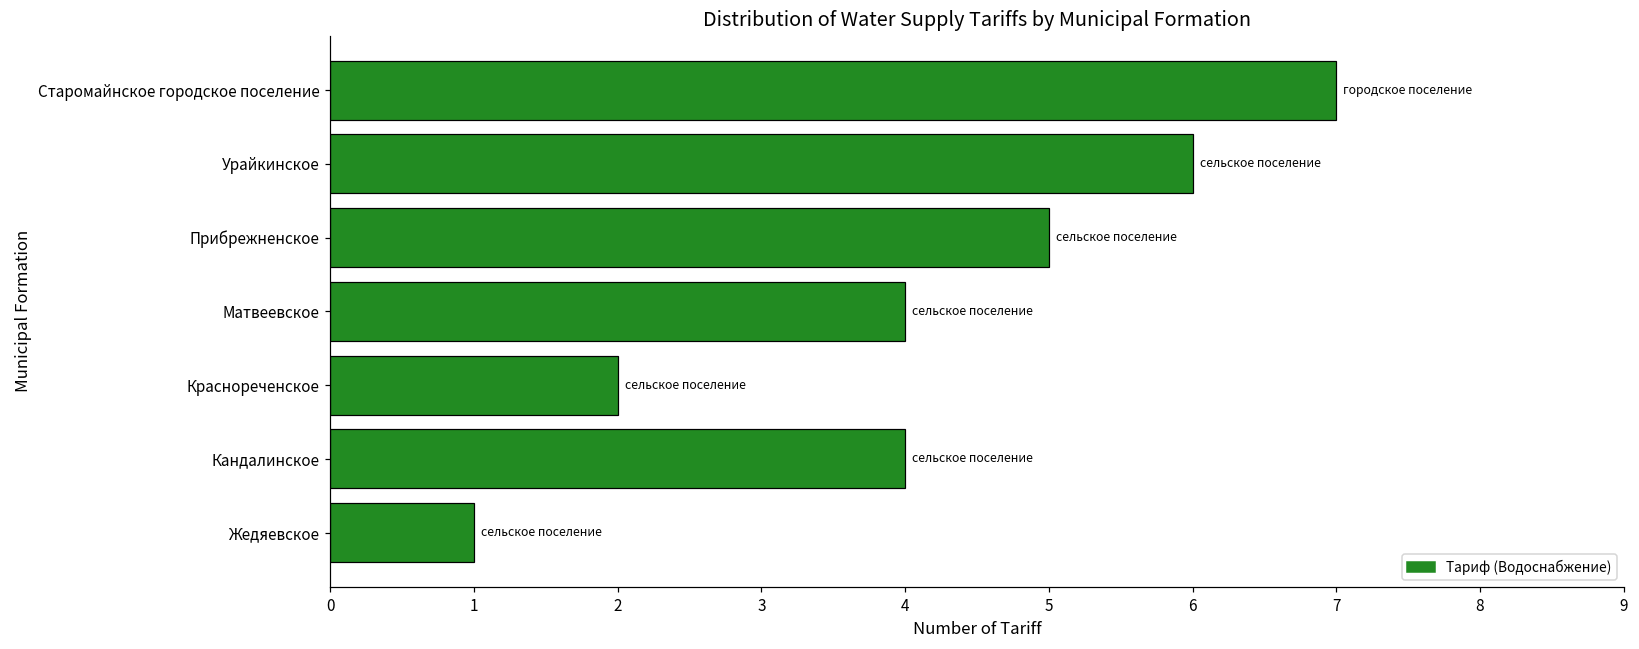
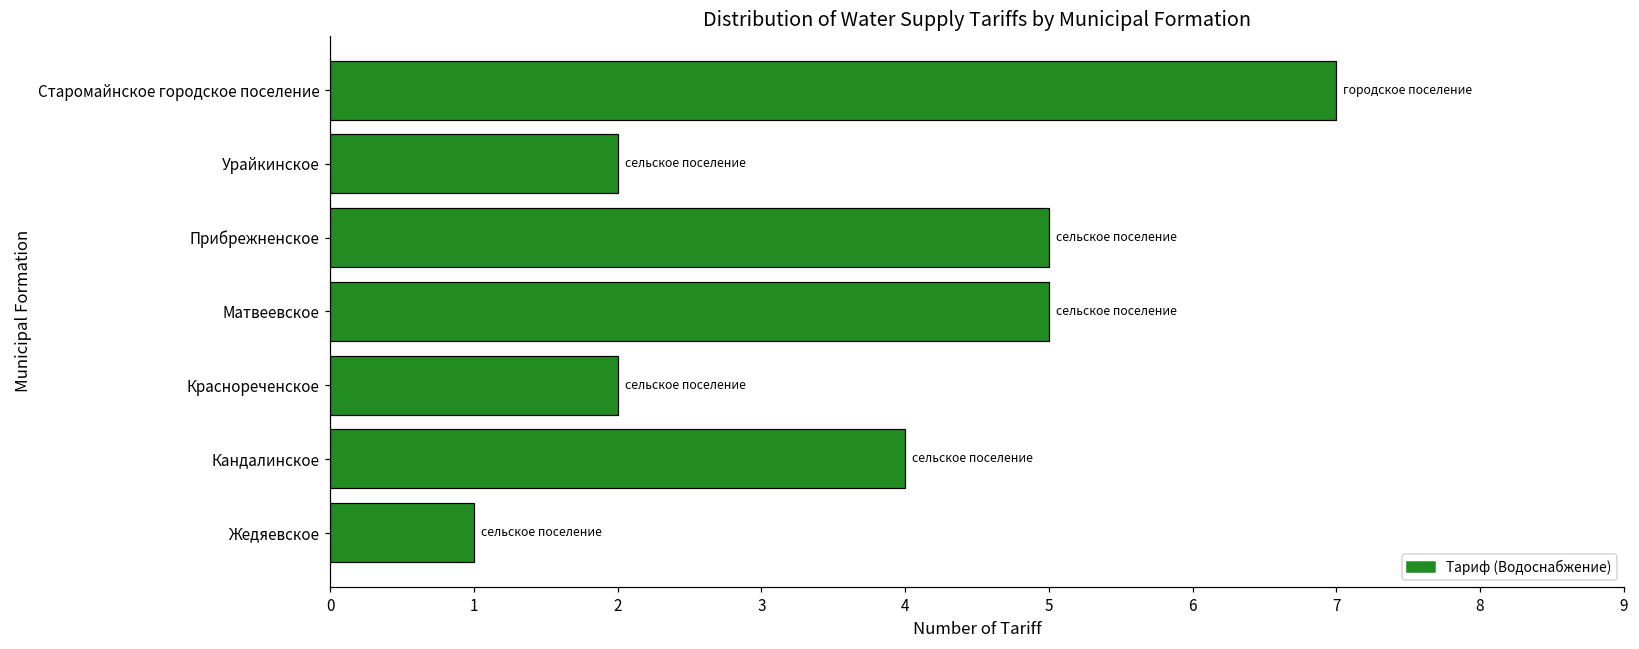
  {
    "Старомайнское городское поселение": 7,
-   "Урайкинское": 6,
+   "Урайкинское": 2,
    "Прибрежненское": 5,
-   "Матвеевское": 4,
+   "Матвеевское": 5,
    "Краснореченское": 2,
    "Кандалинское": 4,
    "Жедяевское": 1
  }
